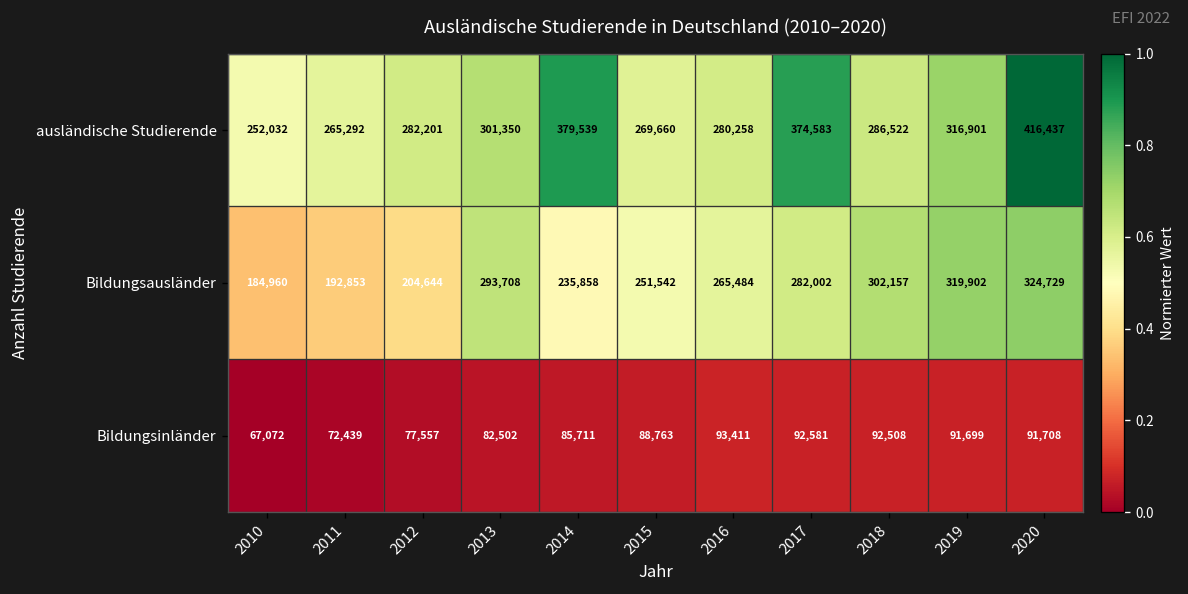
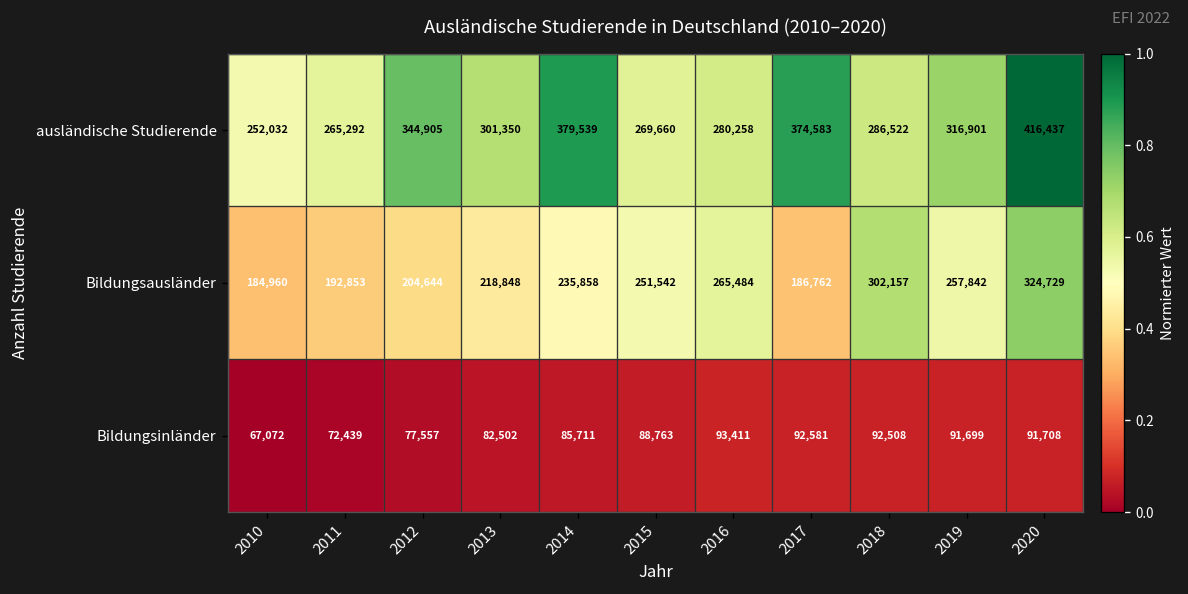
  {
    "ausländische Studierende": {
      "2010": "252,032",
      "2011": "265,292",
-     "2012": "282,201",
+     "2012": "344,905",
      "2013": "301,350",
      "2014": "379,539",
      "2015": "269,660",
      "2016": "280,258",
      "2017": "374,583",
      "2018": "286,522",
      "2019": "316,901",
      "2020": "416,437"
    },
    "Bildungsausländer": {
      "2010": "184,960",
      "2011": "192,853",
      "2012": "204,644",
-     "2013": "293,708",
+     "2013": "218,848",
      "2014": "235,858",
      "2015": "251,542",
      "2016": "265,484",
-     "2017": "282,002",
+     "2017": "186,762",
      "2018": "302,157",
-     "2019": "319,902",
+     "2019": "257,842",
      "2020": "324,729"
    },
    "Bildungsinländer": {
      "2010": "67,072",
      "2011": "72,439",
      "2012": "77,557",
      "2013": "82,502",
      "2014": "85,711",
      "2015": "88,763",
      "2016": "93,411",
      "2017": "92,581",
      "2018": "92,508",
      "2019": "91,699",
      "2020": "91,708"
    }
  }
